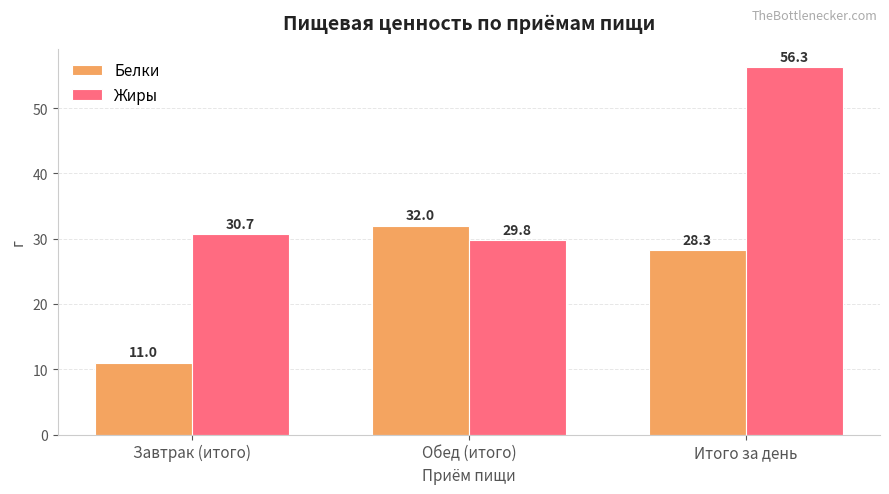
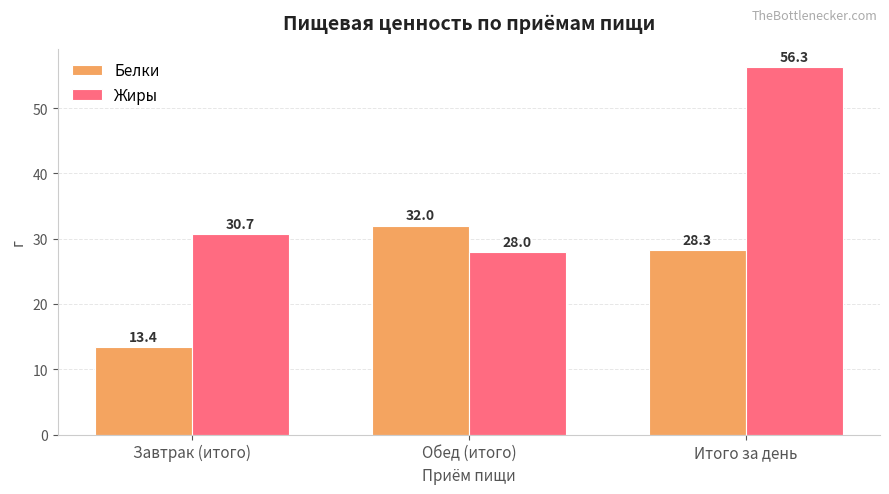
  {
    "Белки": {
-     "Завтрак (итого)": 11.0,
+     "Завтрак (итого)": 13.4,
      "Обед (итого)": 32.0,
      "Итого за день": 28.3
    },
    "Жиры": {
      "Завтрак (итого)": 30.7,
-     "Обед (итого)": 29.8,
+     "Обед (итого)": 28.0,
      "Итого за день": 56.3
    }
  }
